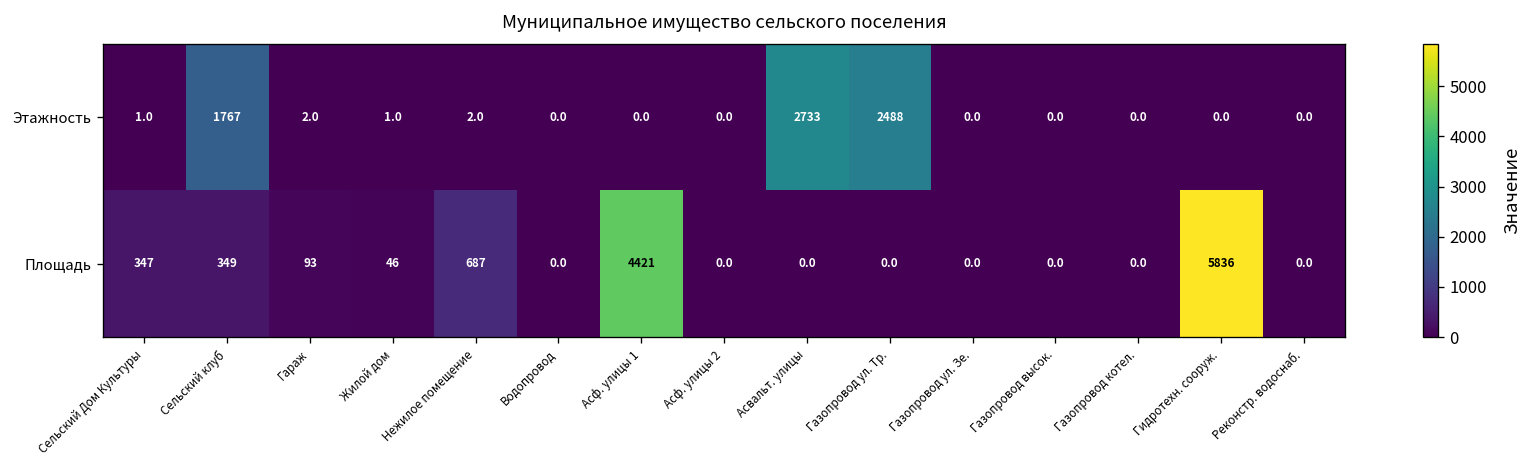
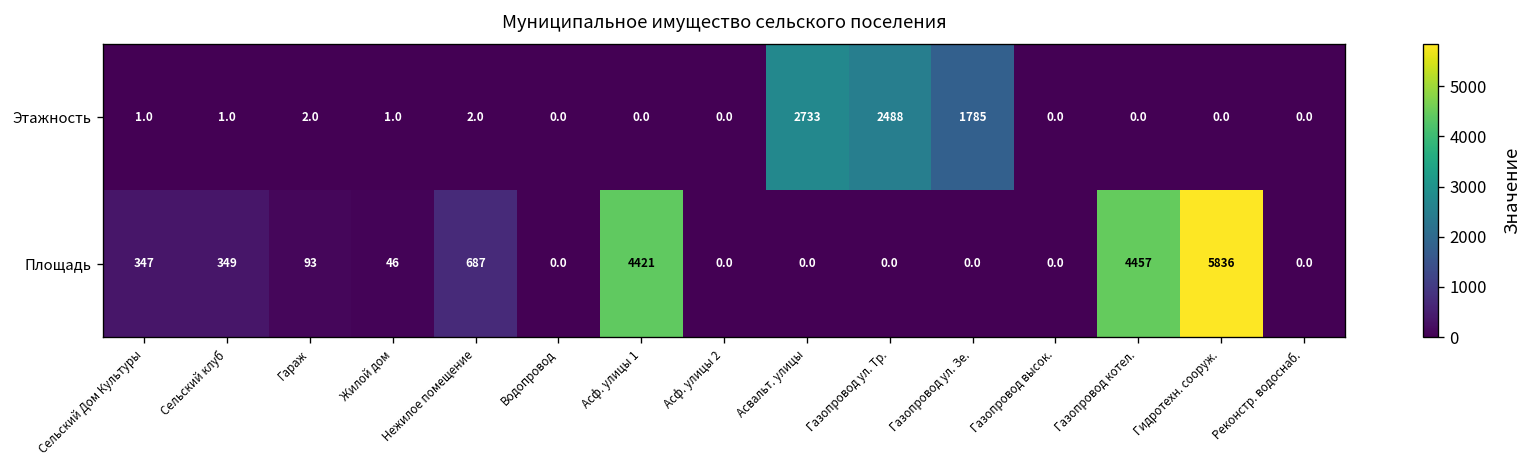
  {
    "Этажность": {
      "Сельский Дом Культуры": 1.0,
-     "Сельский клуб": 1767,
+     "Сельский клуб": 1.0,
      "Гараж": 2.0,
      "Жилой дом": 1.0,
      "Нежилое помещение": 2.0,
      "Водопровод": 0.0,
      "Асф. улицы 1": 0.0,
      "Асф. улицы 2": 0.0,
      "Асвальт. улицы": 2733,
      "Газопровод ул. Тр.": 2488,
-     "Газопровод ул. Зе.": 0.0,
+     "Газопровод ул. Зе.": 1785,
      "Газопровод высок.": 0.0,
      "Газопровод котел.": 0.0,
      "Гидротехн. сооруж.": 0.0,
      "Реконстр. водоснаб.": 0.0
    },
    "Площадь": {
      "Сельский Дом Культуры": 347,
      "Сельский клуб": 349,
      "Гараж": 93,
      "Жилой дом": 46,
      "Нежилое помещение": 687,
      "Водопровод": 0.0,
      "Асф. улицы 1": 4421,
      "Асф. улицы 2": 0.0,
      "Асвальт. улицы": 0.0,
      "Газопровод ул. Тр.": 0.0,
      "Газопровод ул. Зе.": 0.0,
      "Газопровод высок.": 0.0,
-     "Газопровод котел.": 0.0,
+     "Газопровод котел.": 4457,
      "Гидротехн. сооруж.": 5836,
      "Реконстр. водоснаб.": 0.0
    }
  }
